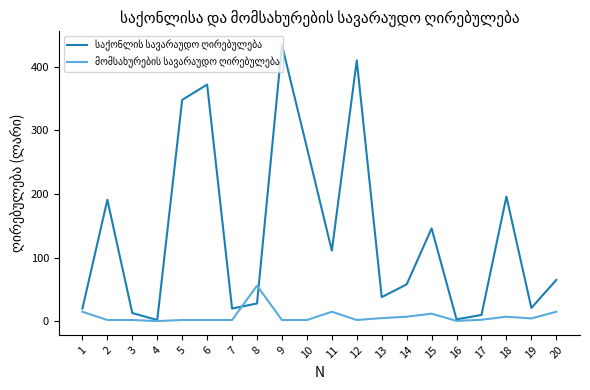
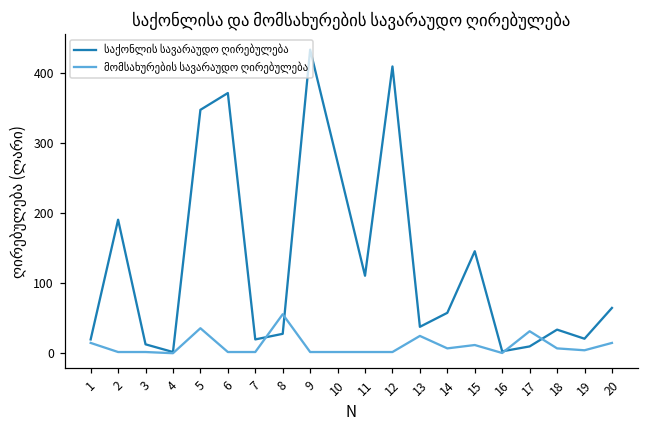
  {
    "საქონლის სავარაუდო ღირებულება": {
      "1": 20,
      "2": 190,
      "3": 10,
      "5": 350,
      "6": 370,
      "7": 20,
      "8": 30,
      "10": 270,
      "11": 110,
      "12": 410,
      "13": 40,
      "14": 60,
      "15": 150,
      "17": 10,
-     "18": 200,
+     "18": 30,
      "19": 20,
      "20": 70
    },
    "მომსახურების სავარაუდო ღირებულება": {
      "1": 20,
      "2": 0,
      "3": 0,
-     "5": 0,
+     "5": 40,
      "6": 0,
      "7": 0,
      "8": 60,
      "9": 0,
      "10": 0,
-     "11": 20,
+     "11": 0,
      "12": 0,
-     "13": 10,
+     "13": 30,
      "14": 10,
      "15": 10,
-     "17": 0,
+     "17": 30,
      "18": 10,
      "19": 0,
      "20": 20
    }
  }
